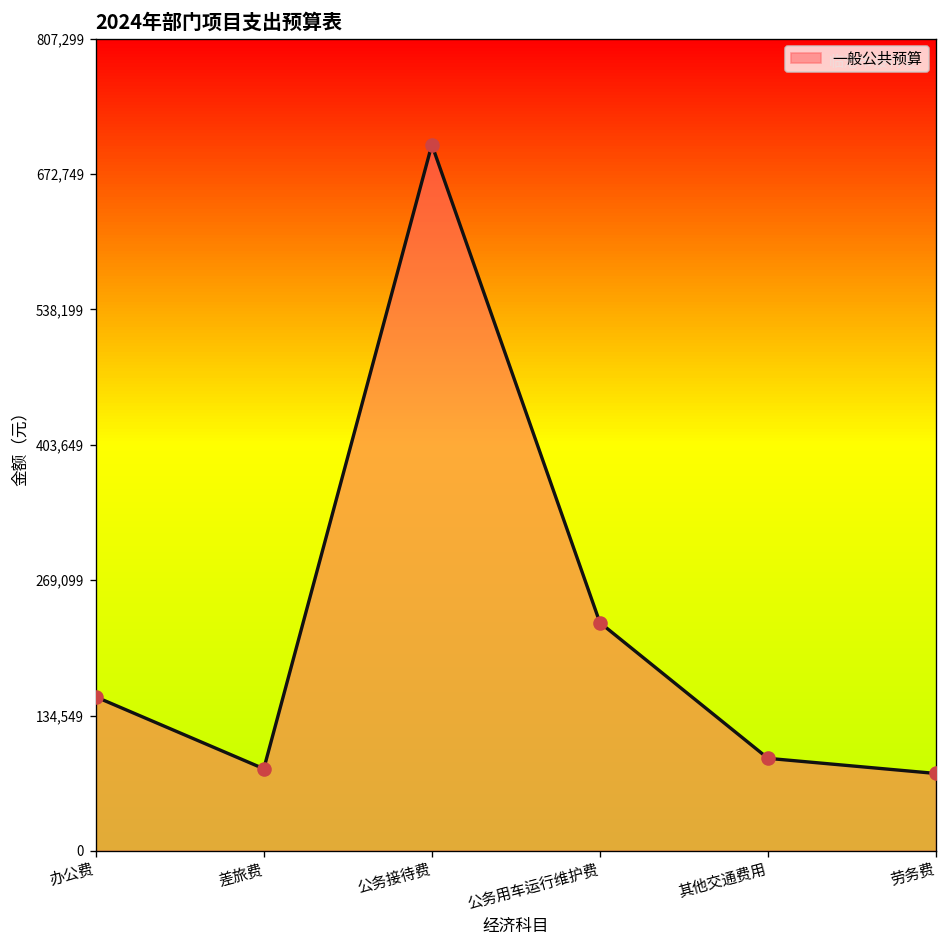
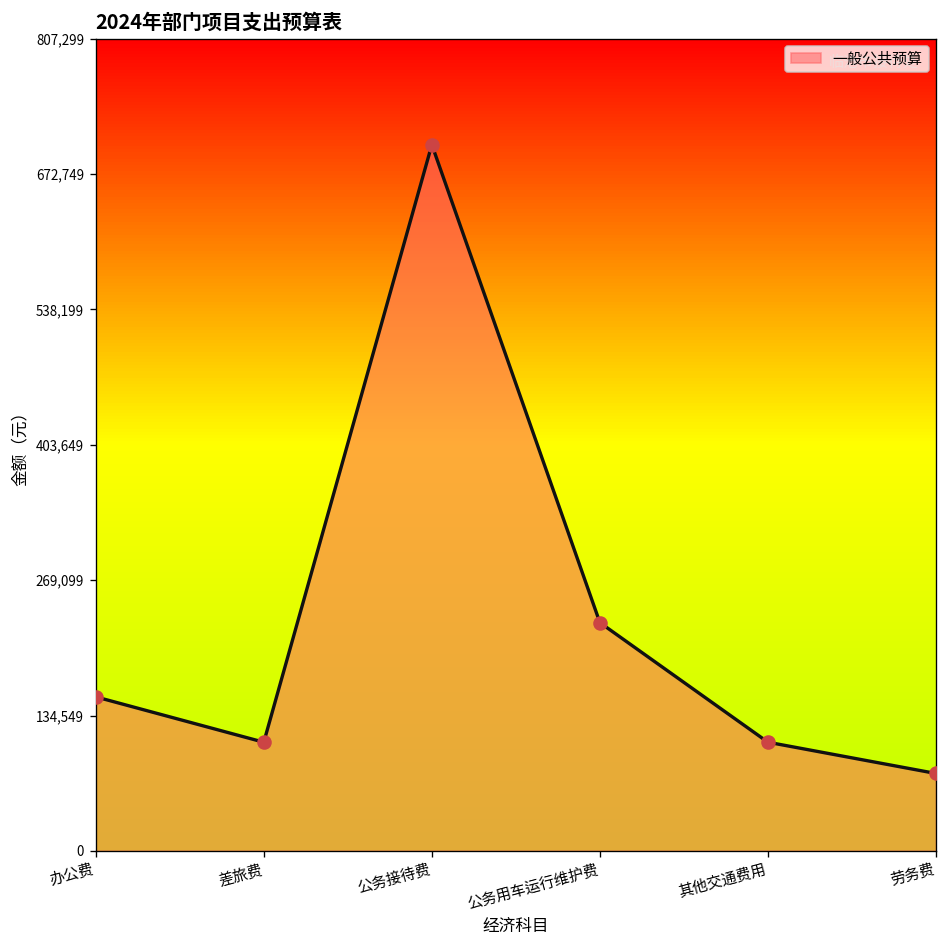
  {
    "办公费": "150,000",
-   "差旅费": "80,000",
+   "差旅费": "110,000",
    "公务接待费": "700,000",
    "公务用车运行维护费": "230,000",
-   "其他交通费用": "90,000",
+   "其他交通费用": "110,000",
    "劳务费": "80,000"
  }
